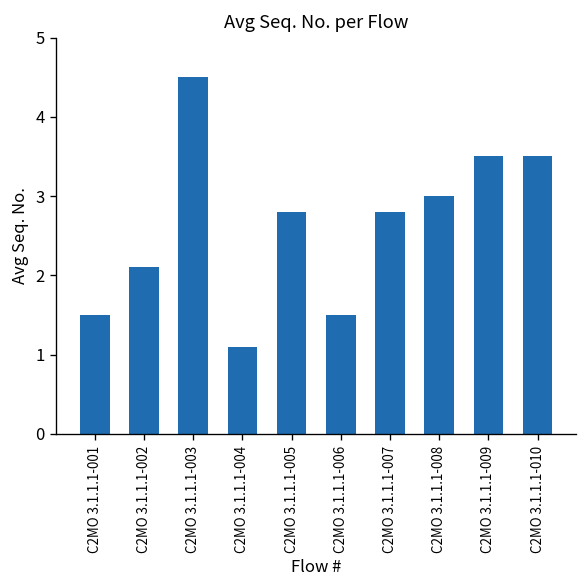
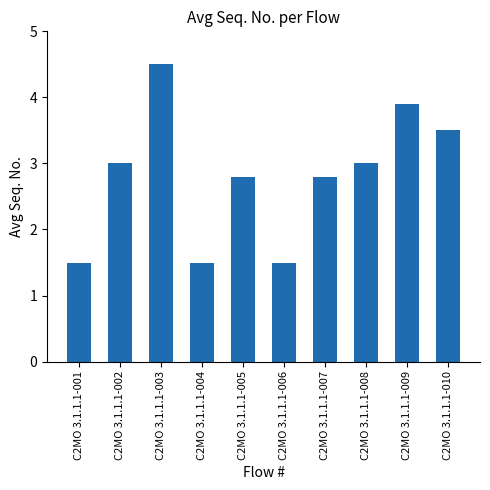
  {
    "C2MO 3.1.1.1-001": 1.5,
-   "C2MO 3.1.1.1-002": 2.1,
+   "C2MO 3.1.1.1-002": 3.0,
    "C2MO 3.1.1.1-003": 4.5,
-   "C2MO 3.1.1.1-004": 1.1,
+   "C2MO 3.1.1.1-004": 1.5,
    "C2MO 3.1.1.1-005": 2.8,
    "C2MO 3.1.1.1-006": 1.5,
    "C2MO 3.1.1.1-007": 2.8,
    "C2MO 3.1.1.1-008": 3.0,
-   "C2MO 3.1.1.1-009": 3.5,
+   "C2MO 3.1.1.1-009": 3.9,
    "C2MO 3.1.1.1-010": 3.5
  }
